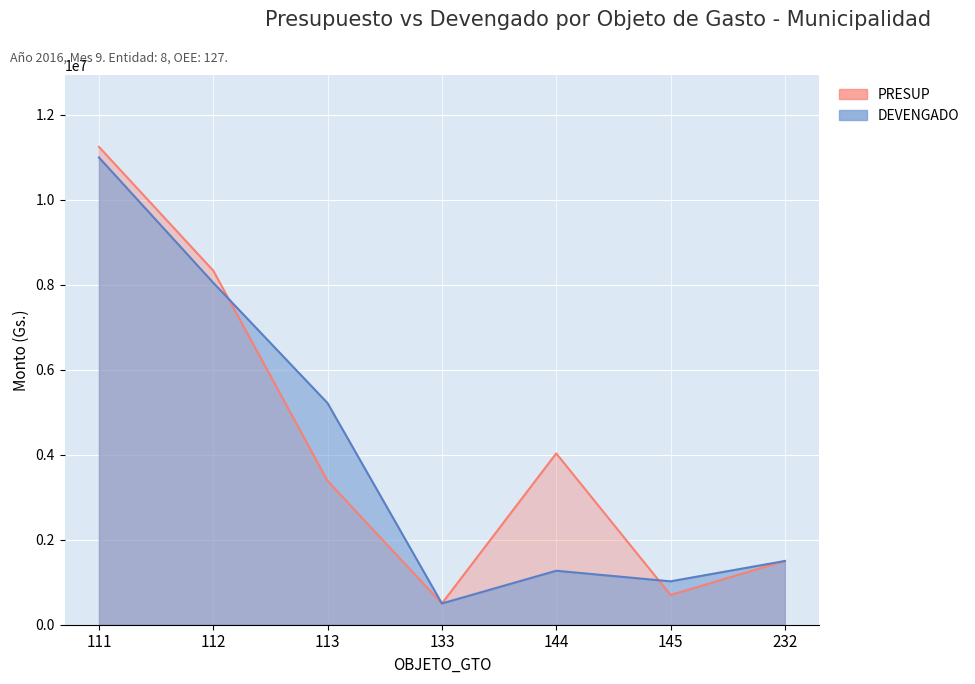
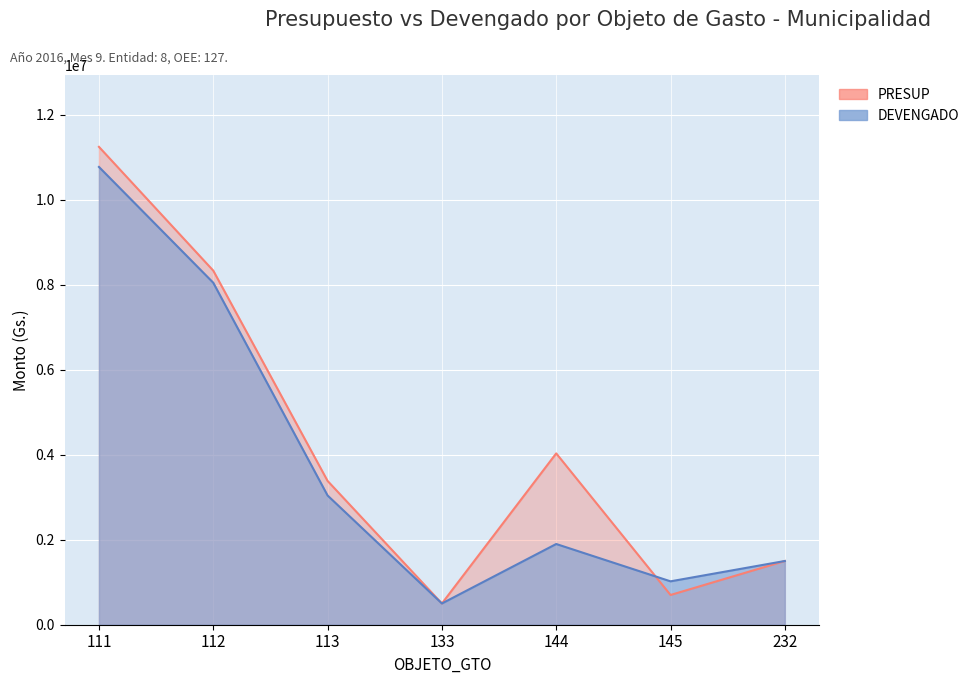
  {
    "PRESUP": {
      "111": 11200000,
      "112": 8300000,
      "113": 3400000,
      "144": 4000000,
      "145": 700000
    },
    "DEVENGADO": {
-     "111": 11000000,
+     "111": 10800000,
      "112": 8000000,
-     "113": 5200000,
-     "144": 1300000,
+     "113": 3000000,
+     "144": 1900000,
      "145": 1000000
    }
  }
